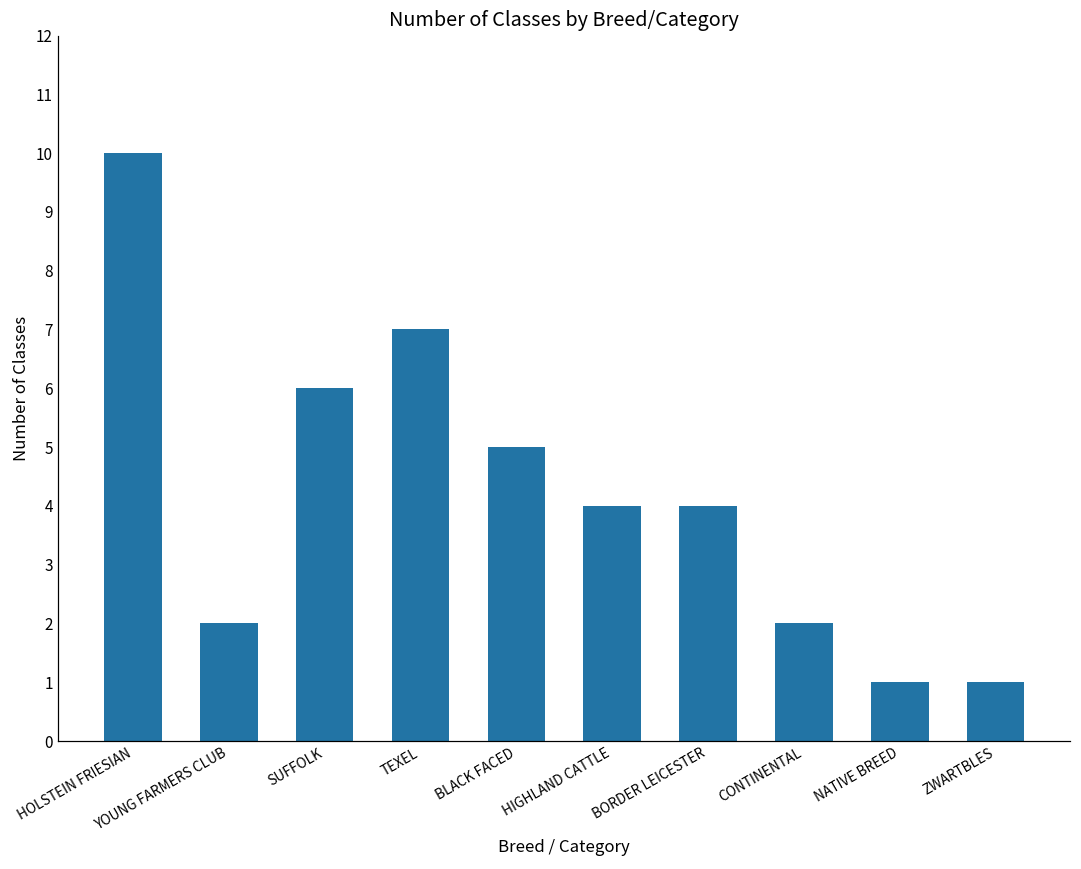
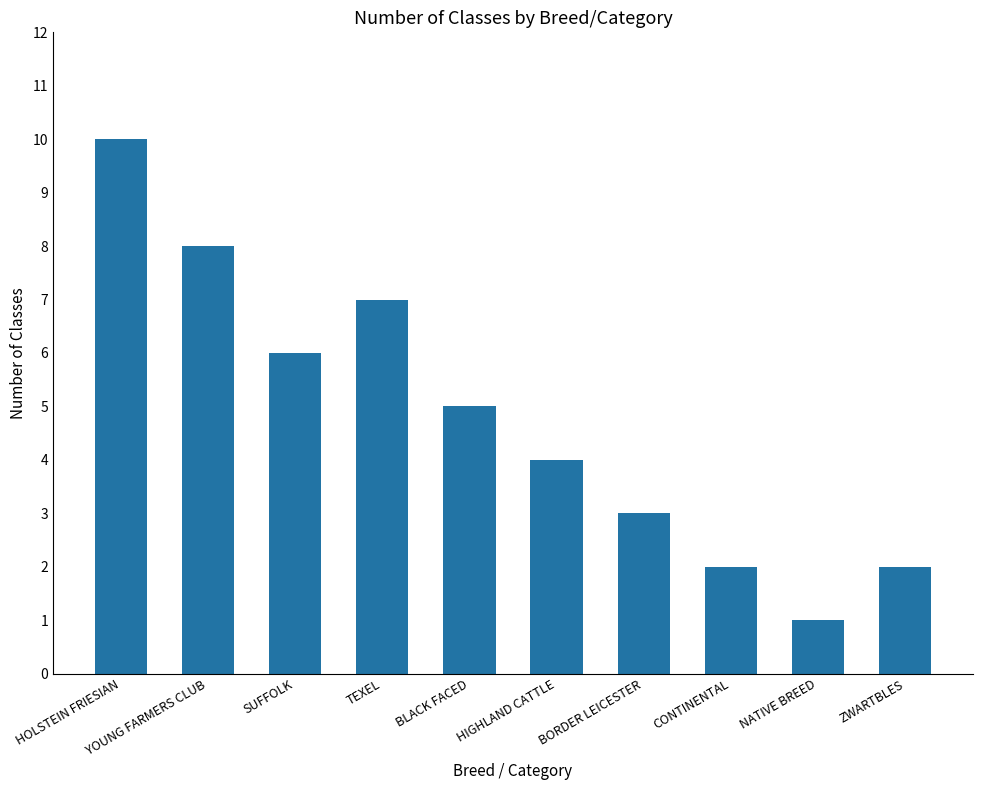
  {
    "HOLSTEIN FRIESIAN": 10,
-   "YOUNG FARMERS CLUB": 2,
+   "YOUNG FARMERS CLUB": 8,
    "SUFFOLK": 6,
    "TEXEL": 7,
    "BLACK FACED": 5,
    "HIGHLAND CATTLE": 4,
-   "BORDER LEICESTER": 4,
+   "BORDER LEICESTER": 3,
    "CONTINENTAL": 2,
    "NATIVE BREED": 1,
-   "ZWARTBLES": 1
+   "ZWARTBLES": 2
  }
